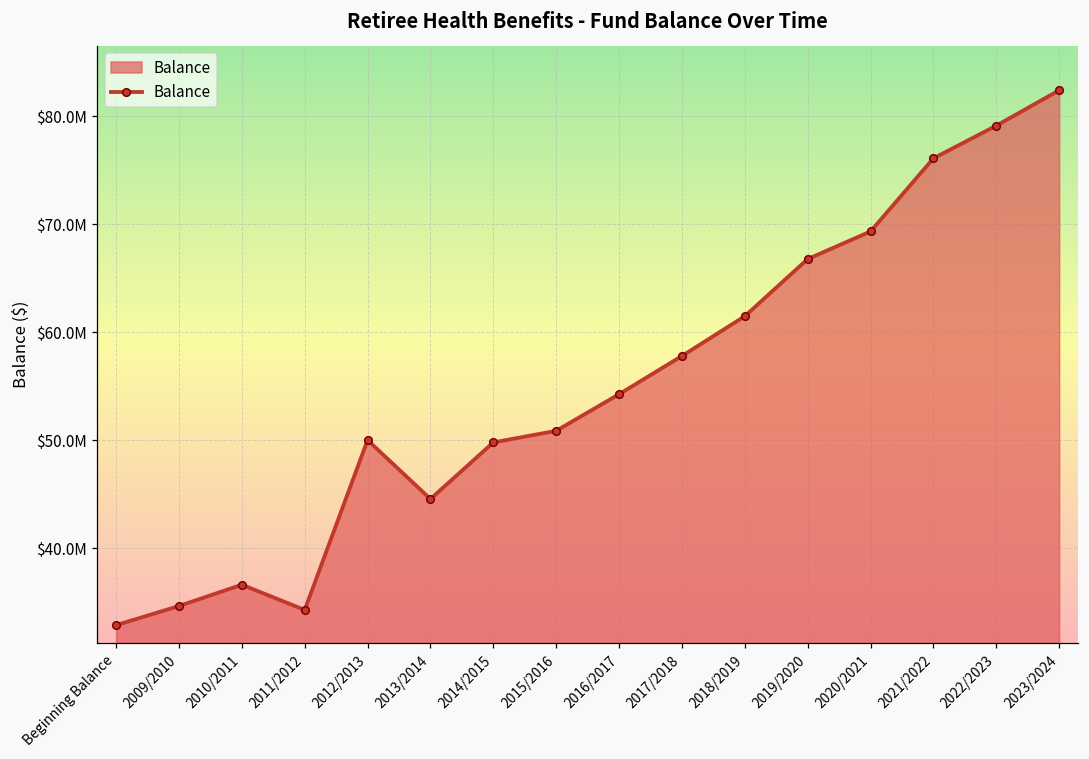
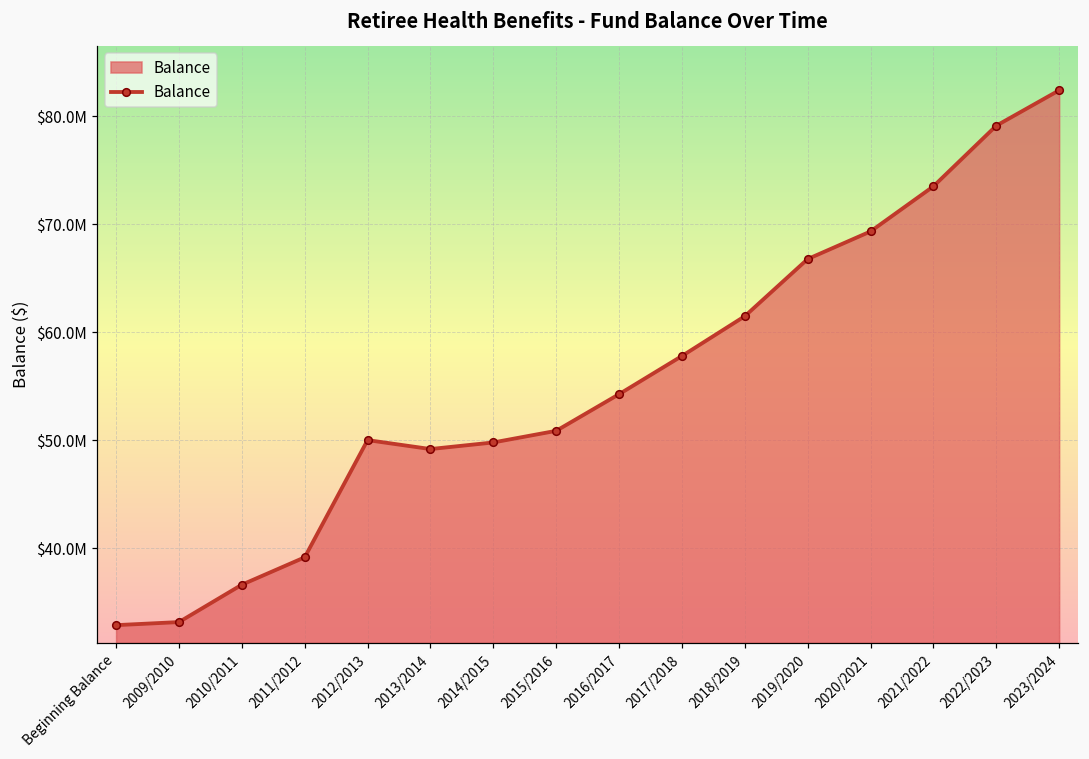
  {
    "Beginning Balance": "$33000000",
-   "2009/2010": "$35000000",
+   "2009/2010": "$33000000",
    "2010/2011": "$37000000",
-   "2011/2012": "$34000000",
+   "2011/2012": "$39000000",
    "2012/2013": "$50000000",
-   "2013/2014": "$45000000",
+   "2013/2014": "$49000000",
    "2014/2015": "$50000000",
    "2015/2016": "$51000000",
    "2016/2017": "$54000000",
    "2017/2018": "$58000000",
    "2018/2019": "$61000000",
    "2019/2020": "$67000000",
    "2020/2021": "$69000000",
-   "2021/2022": "$76000000",
+   "2021/2022": "$74000000",
    "2022/2023": "$79000000",
    "2023/2024": "$82000000"
  }
